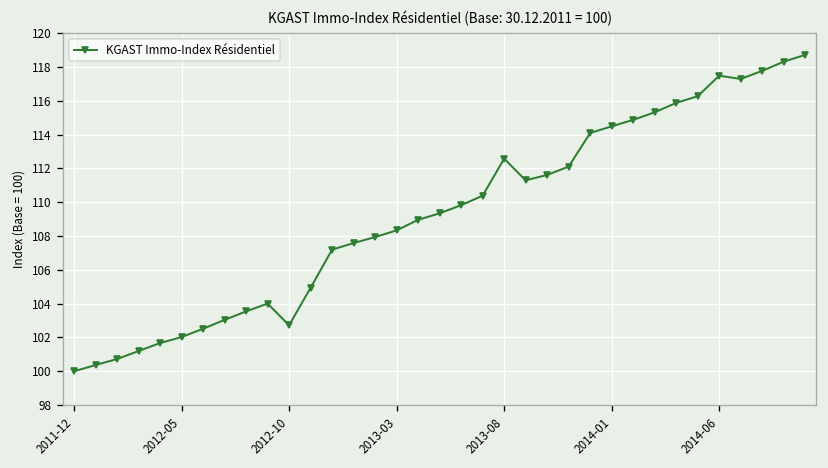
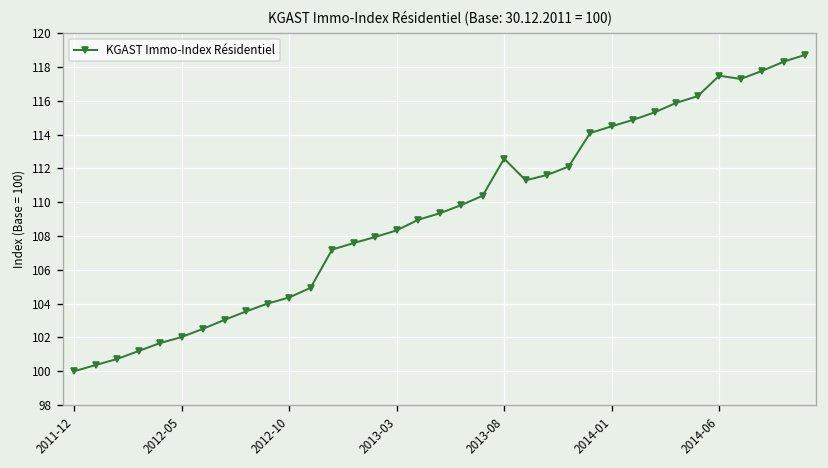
  {
    "2011-12": 100.0,
    "2012-05": 102.0,
-   "2012-10": 102.7,
+   "2012-10": 104.4,
    "2013-03": 108.3,
    "2013-08": 112.6,
    "2014-01": 114.5,
    "2014-06": 117.5
  }
